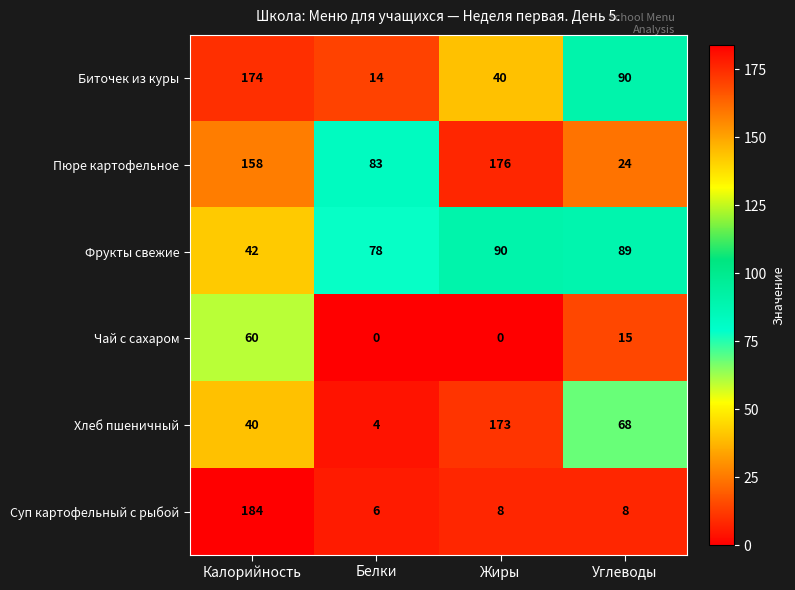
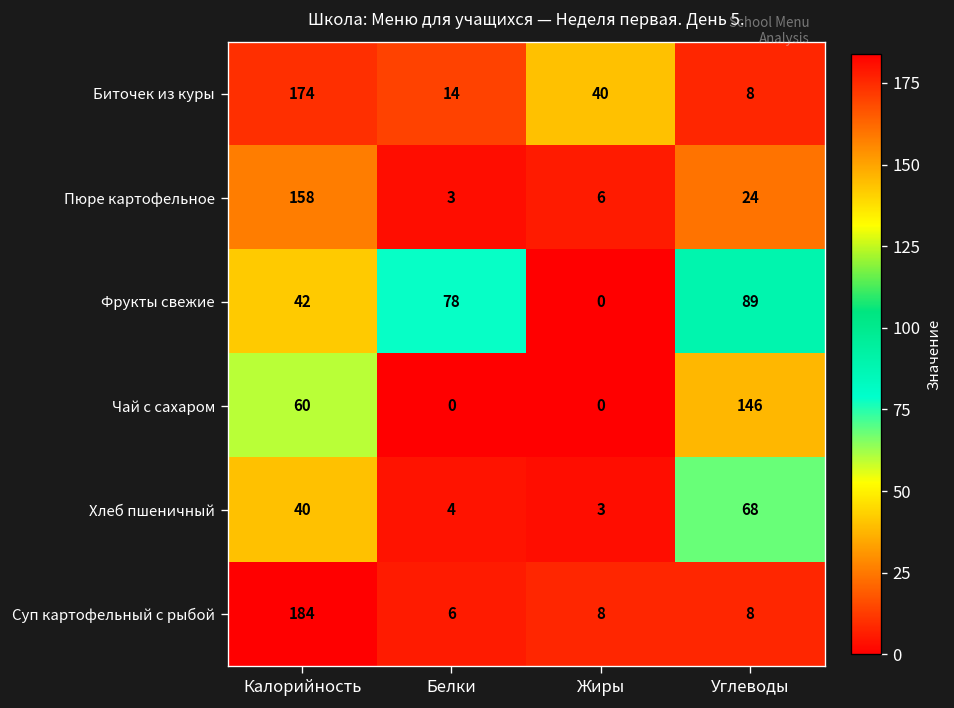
  {
    "Биточек из куры": {
      "Калорийность": 174,
      "Белки": 14,
      "Жиры": 40,
-     "Углеводы": 90
+     "Углеводы": 8
    },
    "Пюре картофельное": {
      "Калорийность": 158,
-     "Белки": 83,
-     "Жиры": 176,
+     "Белки": 3,
+     "Жиры": 6,
      "Углеводы": 24
    },
    "Фрукты свежие": {
      "Калорийность": 42,
      "Белки": 78,
-     "Жиры": 90,
+     "Жиры": 0,
      "Углеводы": 89
    },
    "Чай с сахаром": {
      "Калорийность": 60,
      "Белки": 0,
      "Жиры": 0,
-     "Углеводы": 15
+     "Углеводы": 146
    },
    "Хлеб пшеничный": {
      "Калорийность": 40,
      "Белки": 4,
-     "Жиры": 173,
+     "Жиры": 3,
      "Углеводы": 68
    },
    "Суп картофельный с рыбой": {
      "Калорийность": 184,
      "Белки": 6,
      "Жиры": 8,
      "Углеводы": 8
    }
  }
